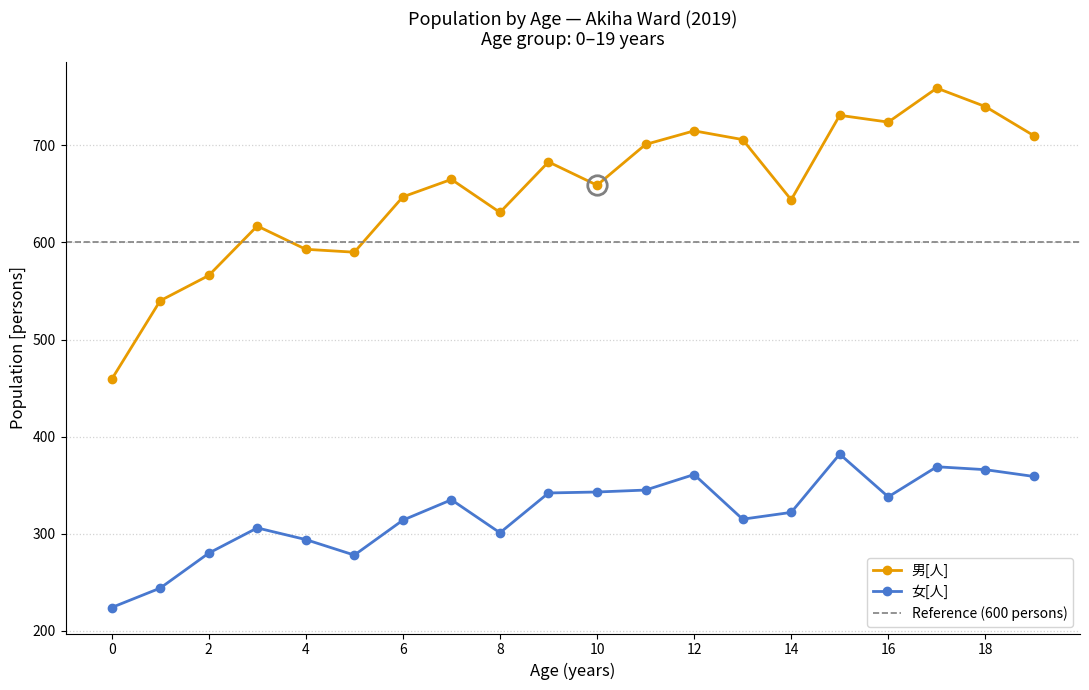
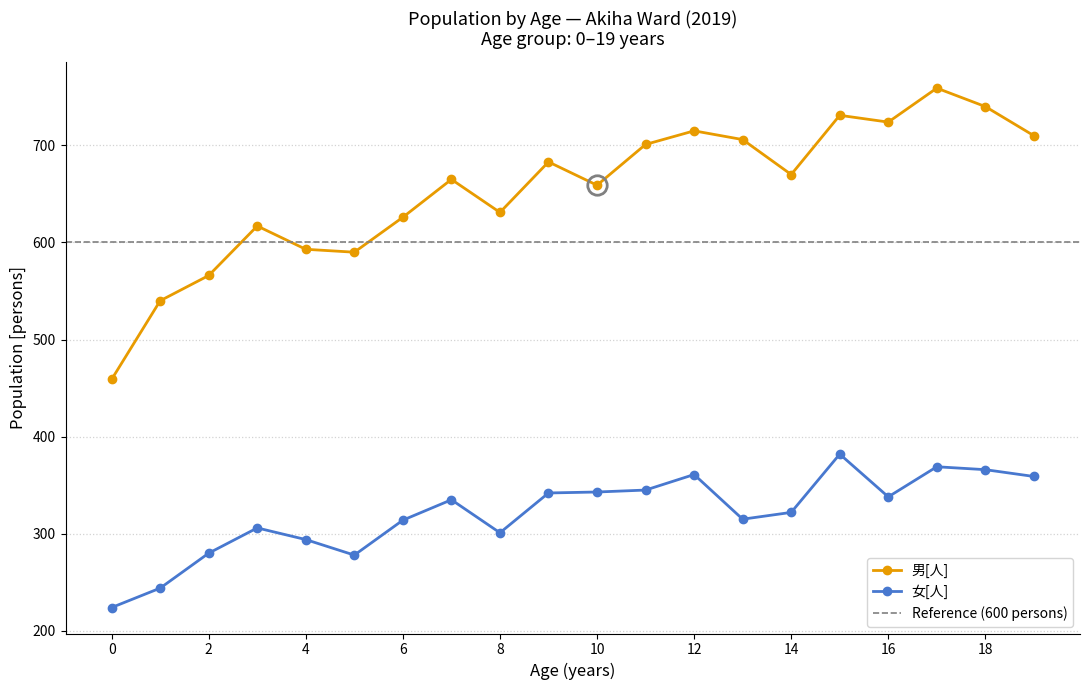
  {
    "男[人]": {
      "0": 460,
      "2": 570,
      "4": 590,
-     "6": 650,
+     "6": 630,
      "8": 630,
      "12": 720,
-     "14": 640,
+     "14": 670,
      "16": 720,
      "18": 740
    }
  }
